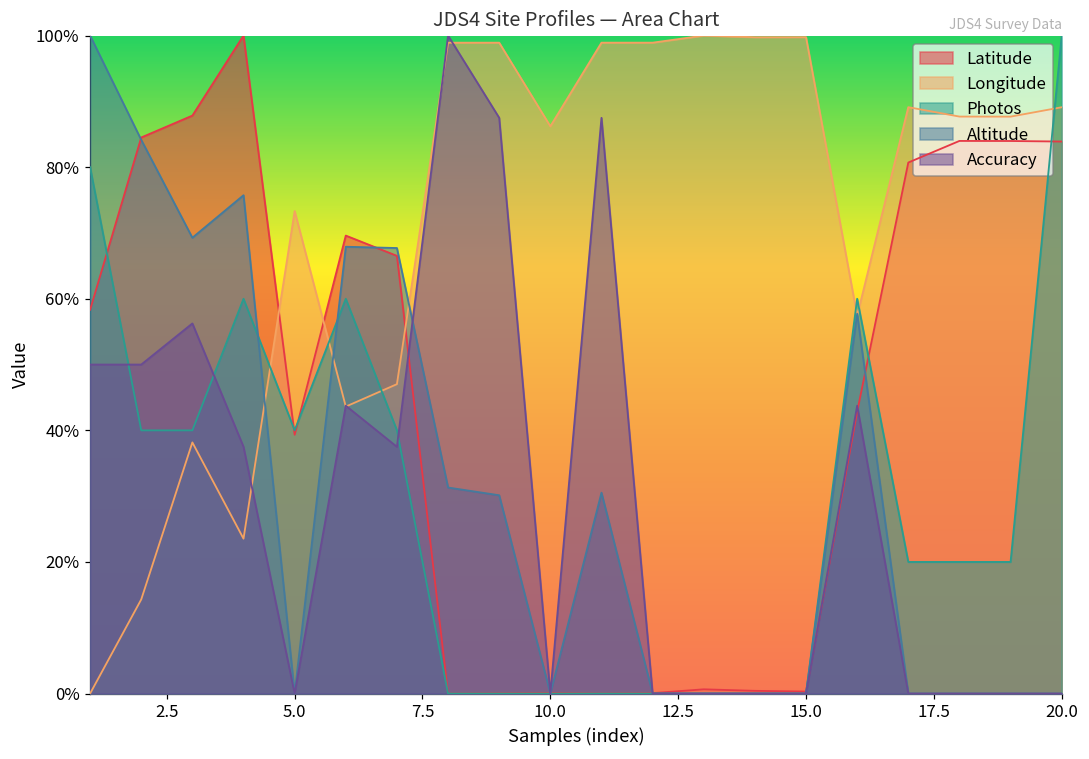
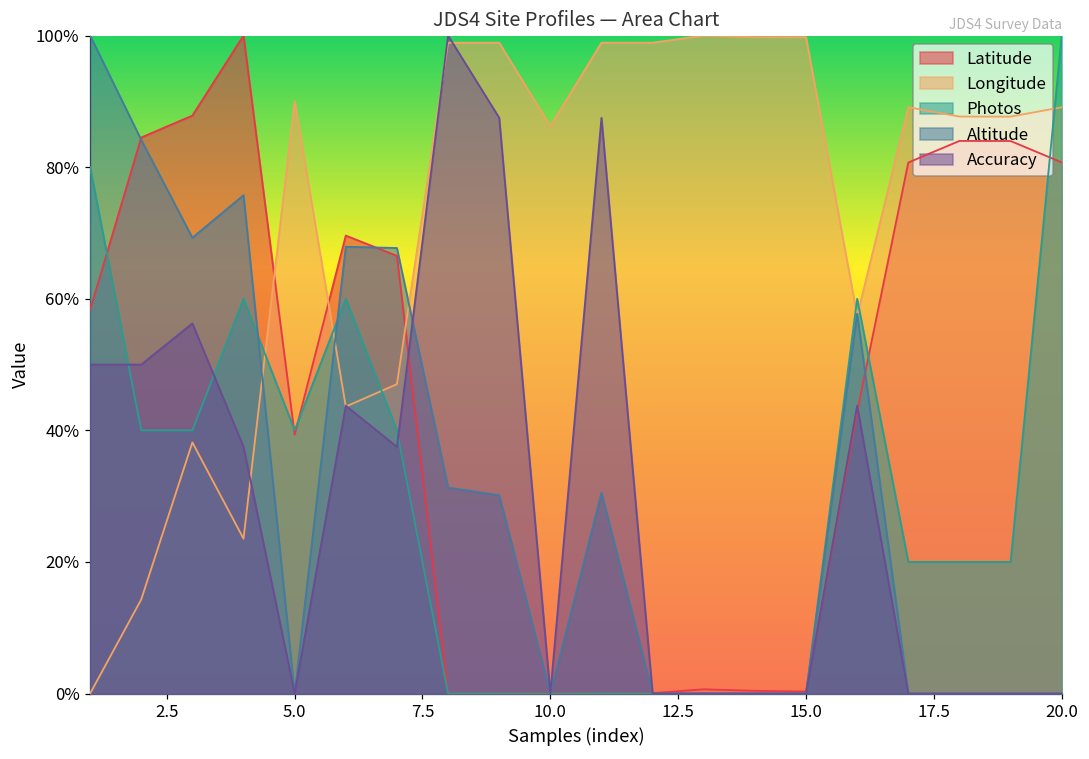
  {
    "Latitude": {
      "5.0": "39%",
-     "20.0": "84%"
+     "20.0": "81%"
    },
    "Longitude": {
-     "5.0": "73%",
+     "5.0": "90%",
      "10.0": "86%",
      "15.0": "100%",
      "20.0": "89%"
    }
  }
